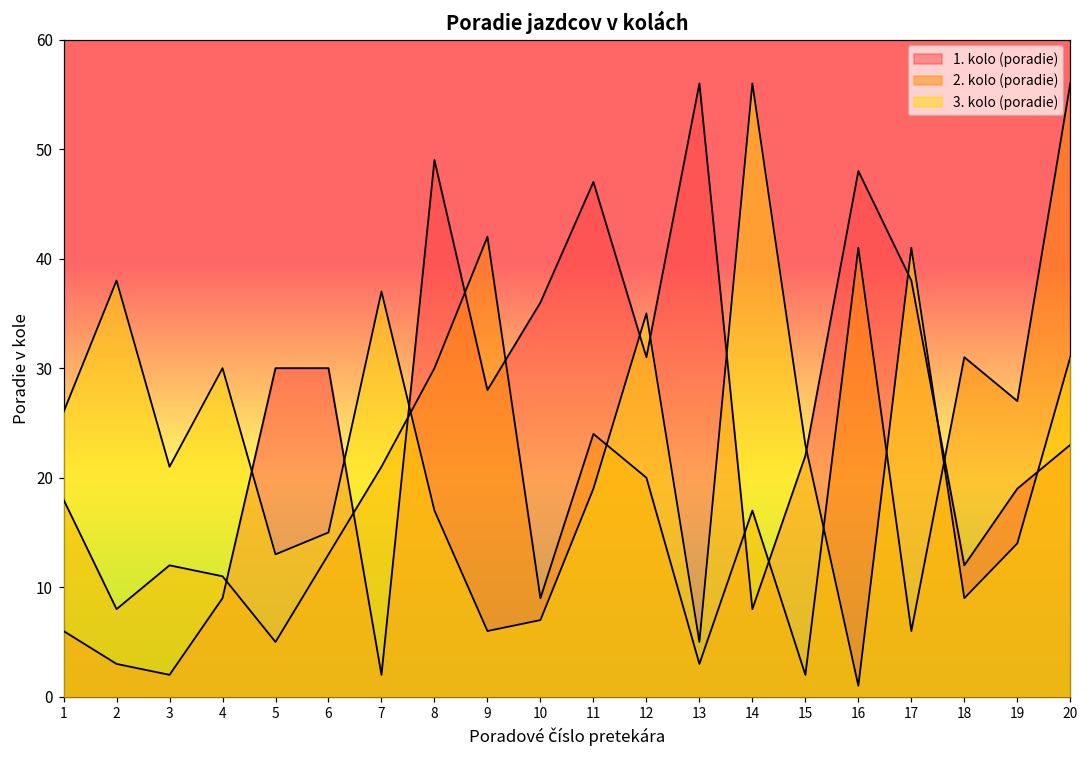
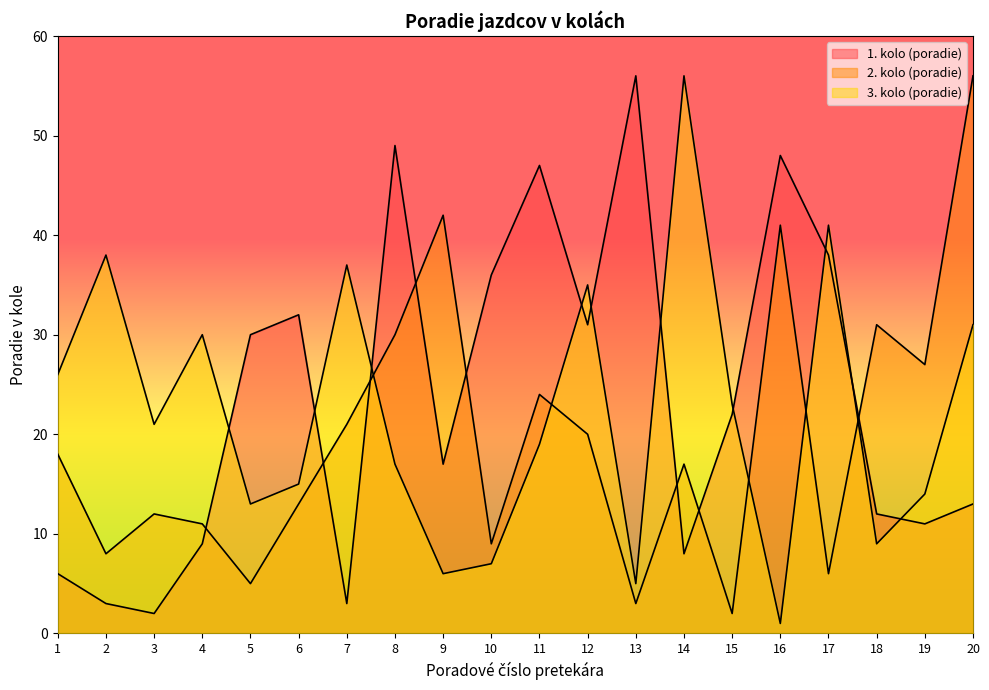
  {
    "1. kolo (poradie)": {
      "1": 6,
      "2": 3,
      "3": 2,
      "4": 9,
      "5": 30,
-     "6": 30,
-     "7": 2,
+     "6": 32,
+     "7": 3,
      "8": 49,
-     "9": 28,
+     "9": 17,
      "10": 36,
      "11": 47,
      "12": 31,
      "13": 56,
      "14": 8,
      "15": 22,
      "16": 48,
      "17": 38,
      "18": 12,
-     "19": 19,
-     "20": 23
+     "19": 11,
+     "20": 13
    }
  }
